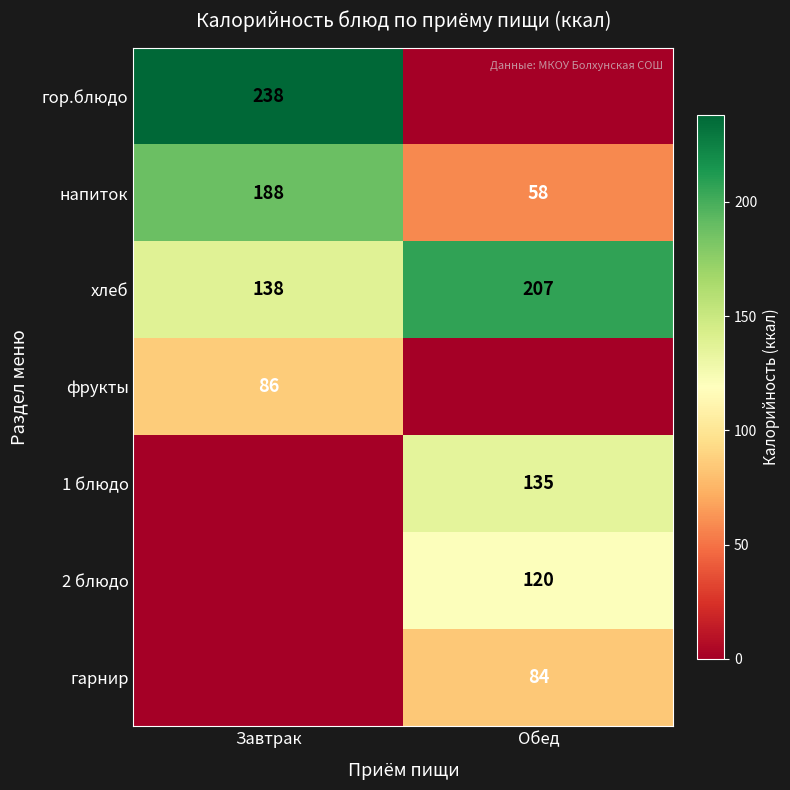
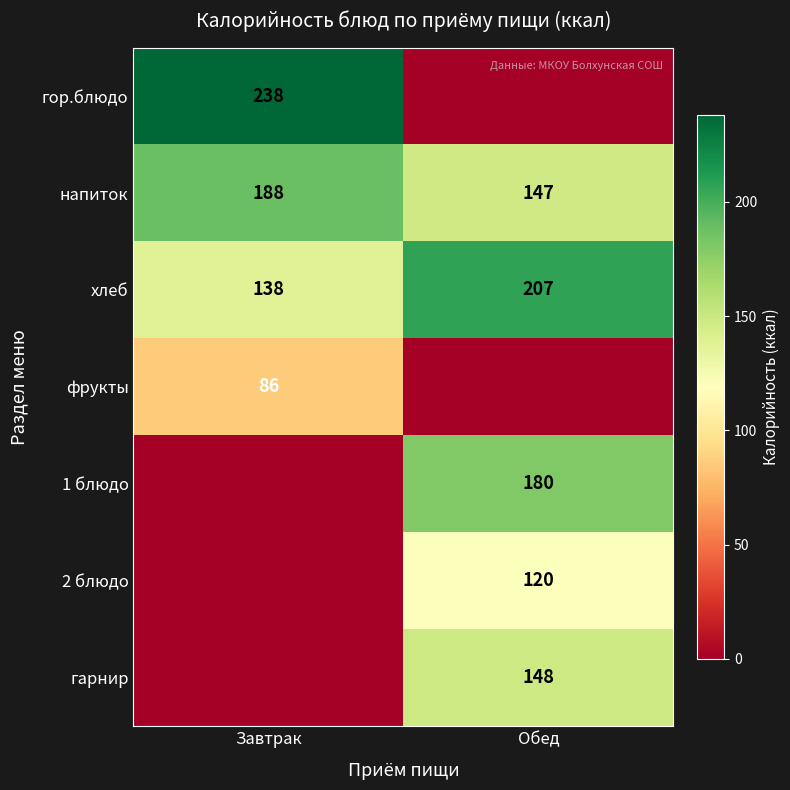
  {
    "гор.блюдо": {
      "Завтрак": 238
    },
    "напиток": {
      "Завтрак": 188,
-     "Обед": 58
+     "Обед": 147
    },
    "хлеб": {
      "Завтрак": 138,
      "Обед": 207
    },
    "фрукты": {
      "Завтрак": 86
    },
    "1 блюдо": {
-     "Обед": 135
+     "Обед": 180
    },
    "2 блюдо": {
      "Обед": 120
    },
    "гарнир": {
-     "Обед": 84
+     "Обед": 148
    }
  }
